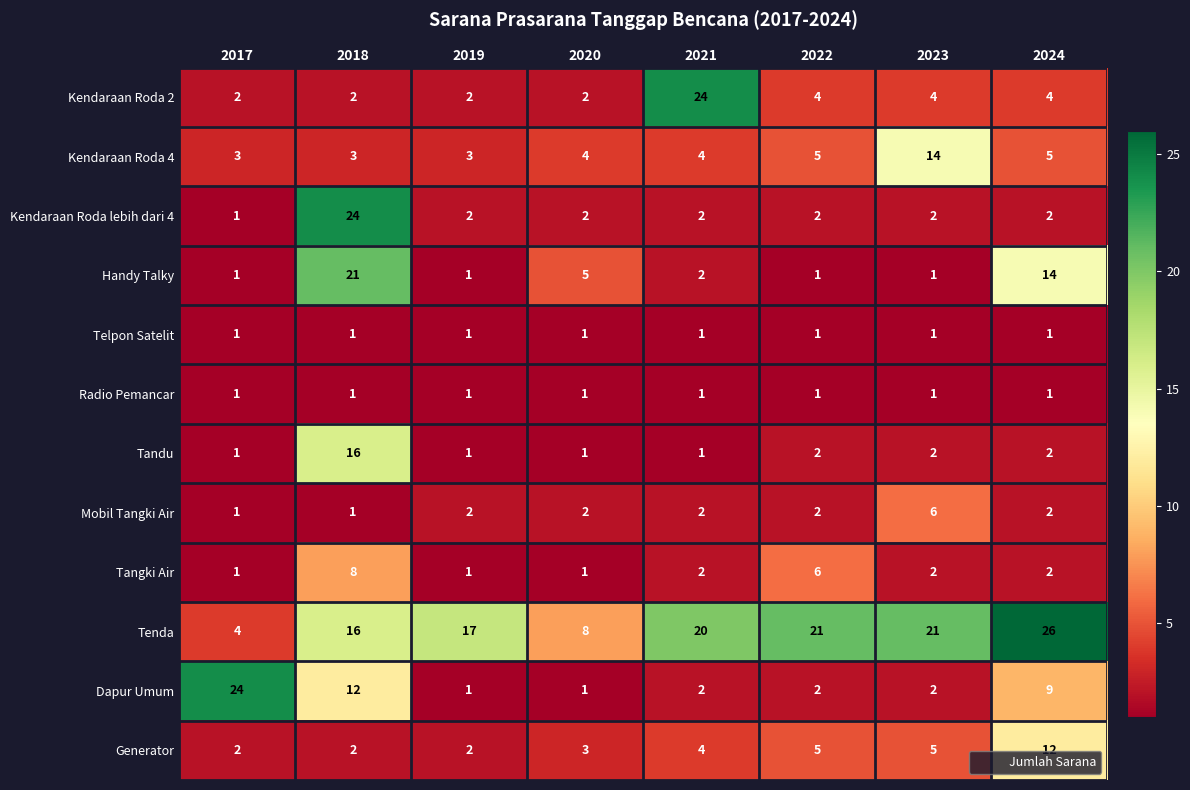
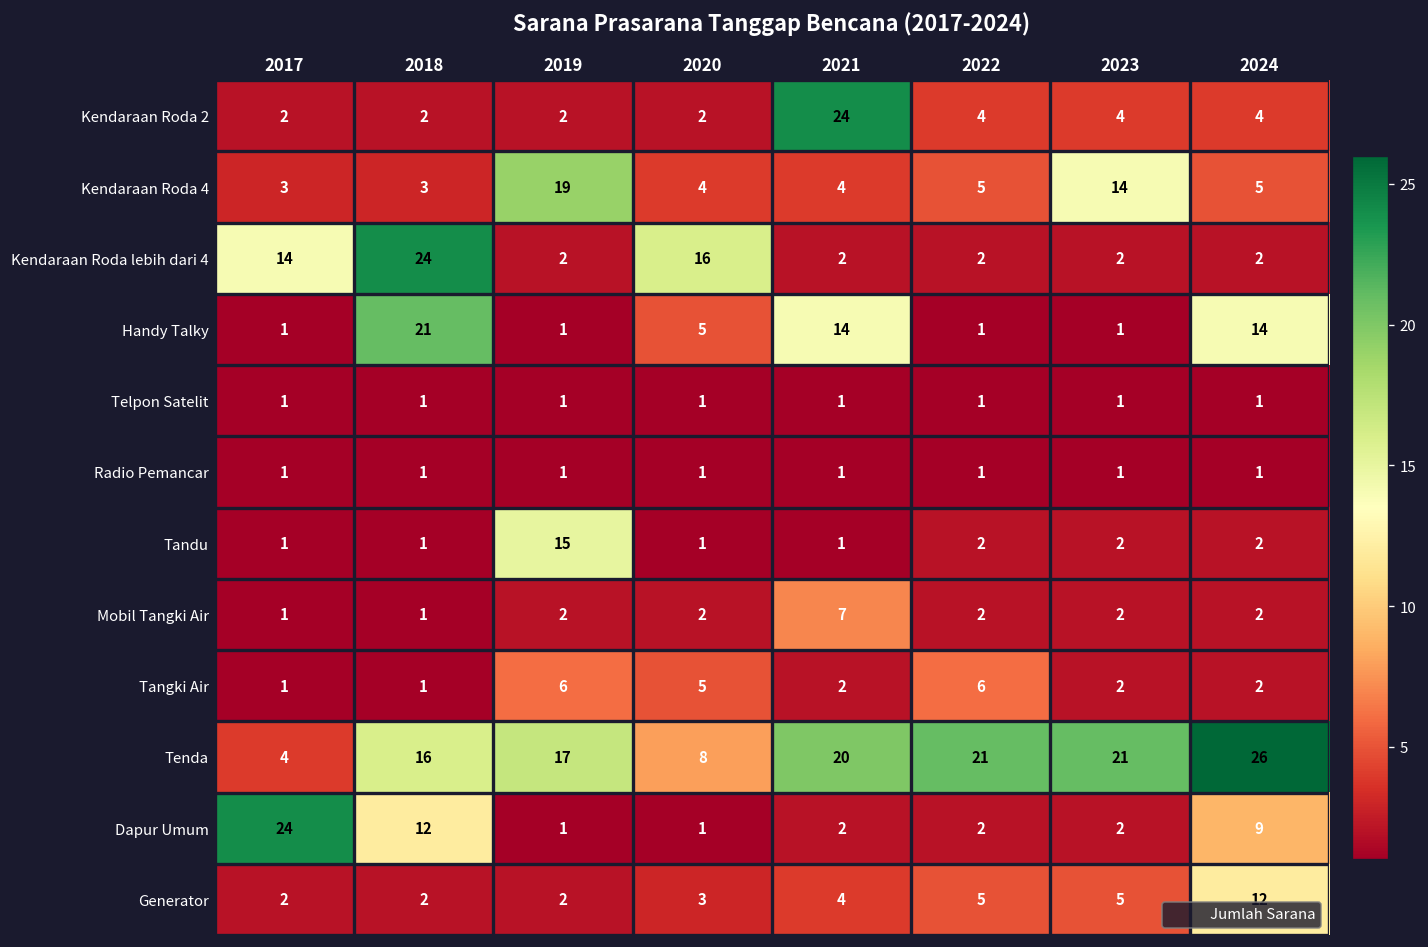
  {
    "Kendaraan Roda 2": {
      "2017": 2,
      "2018": 2,
      "2019": 2,
      "2020": 2,
      "2021": 24,
      "2022": 4,
      "2023": 4,
      "2024": 4
    },
    "Kendaraan Roda 4": {
      "2017": 3,
      "2018": 3,
-     "2019": 3,
+     "2019": 19,
      "2020": 4,
      "2021": 4,
      "2022": 5,
      "2023": 14,
      "2024": 5
    },
    "Kendaraan Roda lebih dari 4": {
-     "2017": 1,
+     "2017": 14,
      "2018": 24,
      "2019": 2,
-     "2020": 2,
+     "2020": 16,
      "2021": 2,
      "2022": 2,
      "2023": 2,
      "2024": 2
    },
    "Handy Talky": {
      "2017": 1,
      "2018": 21,
      "2019": 1,
      "2020": 5,
-     "2021": 2,
+     "2021": 14,
      "2022": 1,
      "2023": 1,
      "2024": 14
    },
    "Telpon Satelit": {
      "2017": 1,
      "2018": 1,
      "2019": 1,
      "2020": 1,
      "2021": 1,
      "2022": 1,
      "2023": 1,
      "2024": 1
    },
    "Radio Pemancar": {
      "2017": 1,
      "2018": 1,
      "2019": 1,
      "2020": 1,
      "2021": 1,
      "2022": 1,
      "2023": 1,
      "2024": 1
    },
    "Tandu": {
      "2017": 1,
-     "2018": 16,
-     "2019": 1,
+     "2018": 1,
+     "2019": 15,
      "2020": 1,
      "2021": 1,
      "2022": 2,
      "2023": 2,
      "2024": 2
    },
    "Mobil Tangki Air": {
      "2017": 1,
      "2018": 1,
      "2019": 2,
      "2020": 2,
-     "2021": 2,
+     "2021": 7,
      "2022": 2,
-     "2023": 6,
+     "2023": 2,
      "2024": 2
    },
    "Tangki Air": {
      "2017": 1,
-     "2018": 8,
-     "2019": 1,
-     "2020": 1,
+     "2018": 1,
+     "2019": 6,
+     "2020": 5,
      "2021": 2,
      "2022": 6,
      "2023": 2,
      "2024": 2
    },
    "Tenda": {
      "2017": 4,
      "2018": 16,
      "2019": 17,
      "2020": 8,
      "2021": 20,
      "2022": 21,
      "2023": 21,
      "2024": 26
    },
    "Dapur Umum": {
      "2017": 24,
      "2018": 12,
      "2019": 1,
      "2020": 1,
      "2021": 2,
      "2022": 2,
      "2023": 2,
      "2024": 9
    },
    "Generator": {
      "2017": 2,
      "2018": 2,
      "2019": 2,
      "2020": 3,
      "2021": 4,
      "2022": 5,
      "2023": 5
    }
  }
